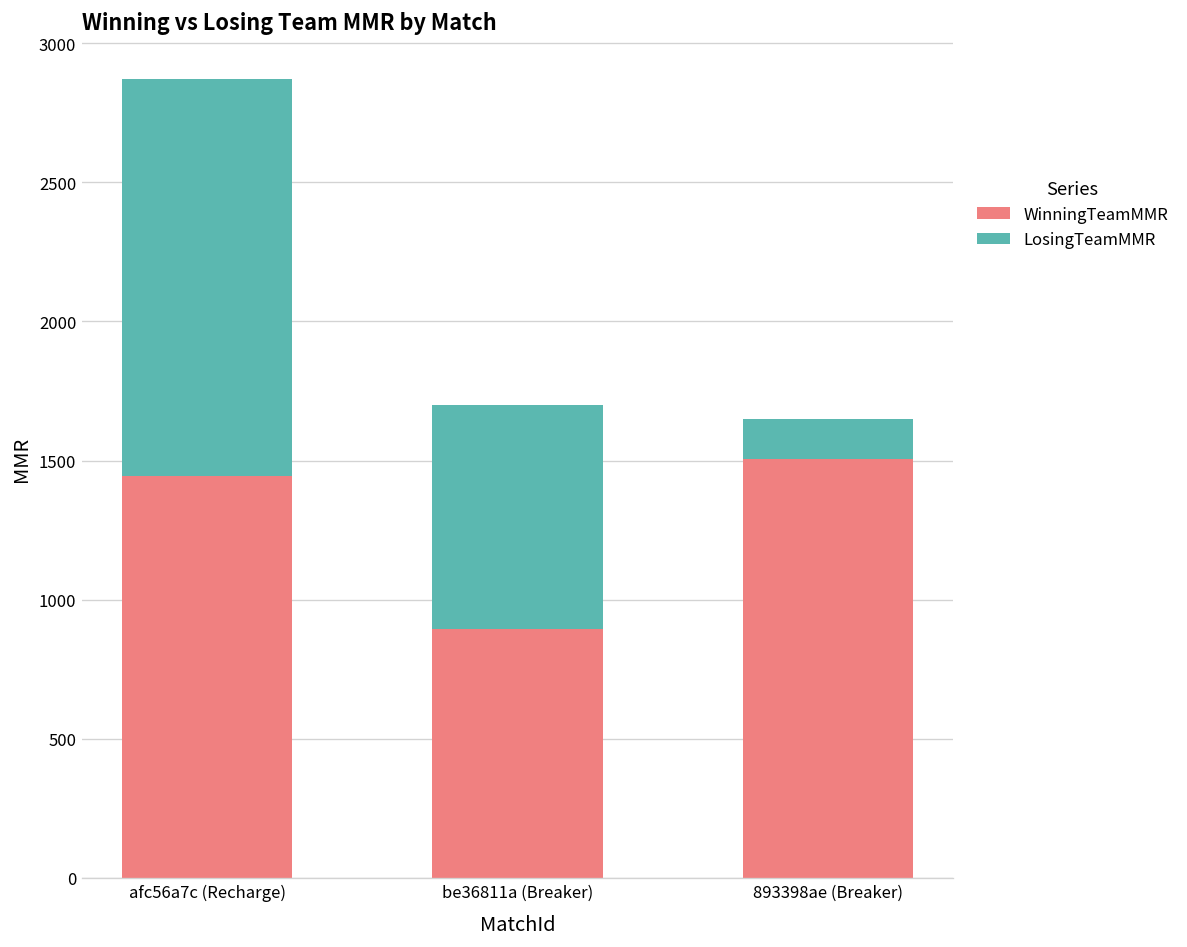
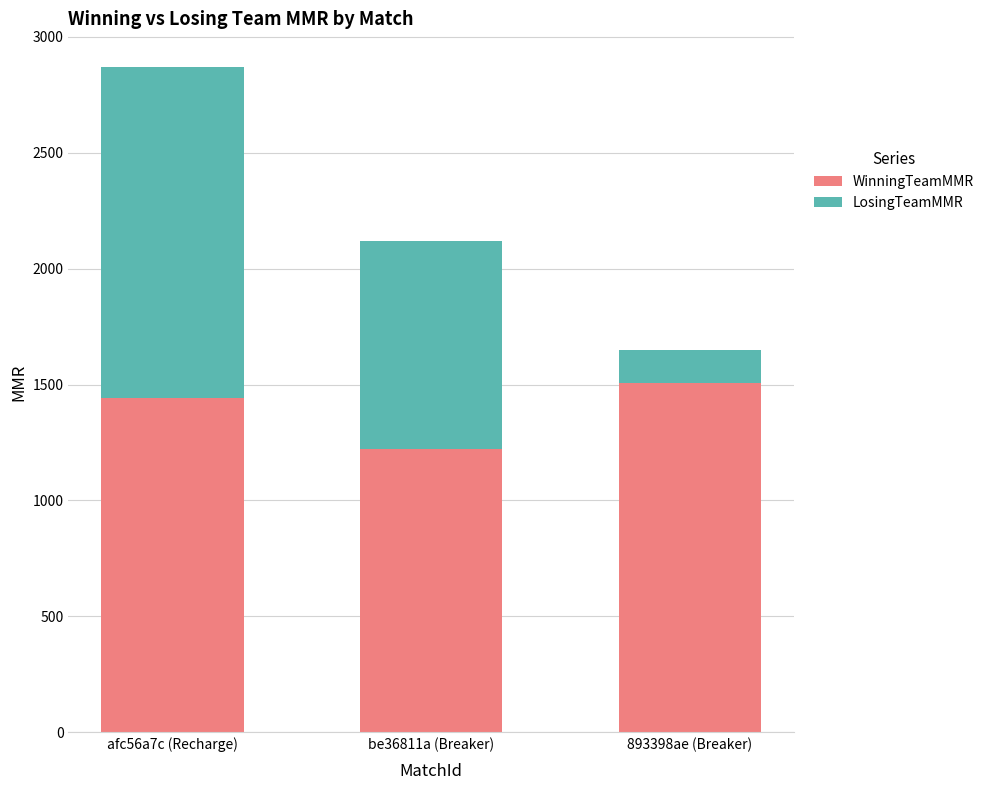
  {
    "WinningTeamMMR": {
      "afc56a7c (Recharge)": 1440,
-     "be36811a (Breaker)": 890,
+     "be36811a (Breaker)": 1220,
      "893398ae (Breaker)": 1510
    },
    "LosingTeamMMR": {
      "afc56a7c (Recharge)": 1430,
-     "be36811a (Breaker)": 810,
+     "be36811a (Breaker)": 900,
      "893398ae (Breaker)": 140
    }
  }
